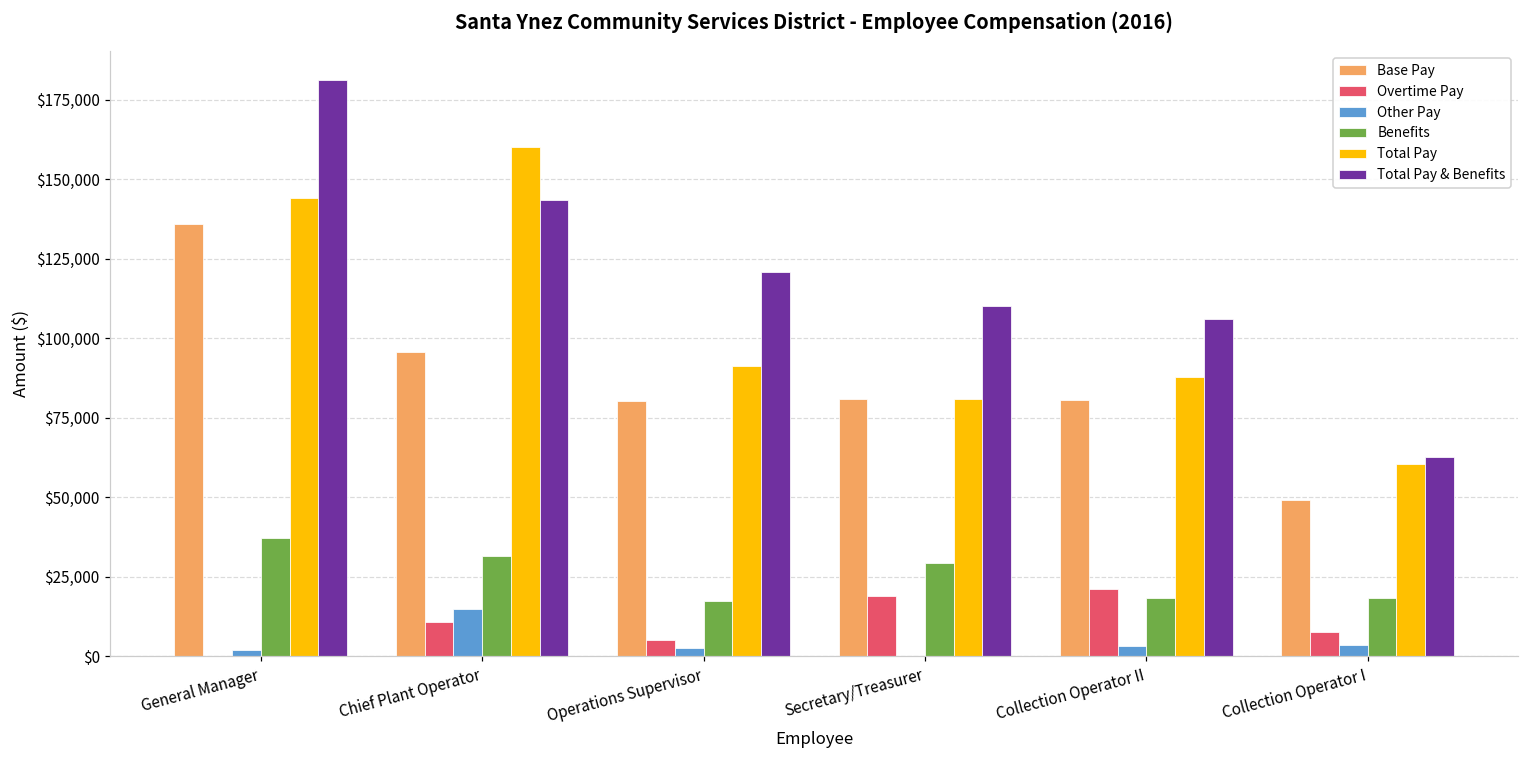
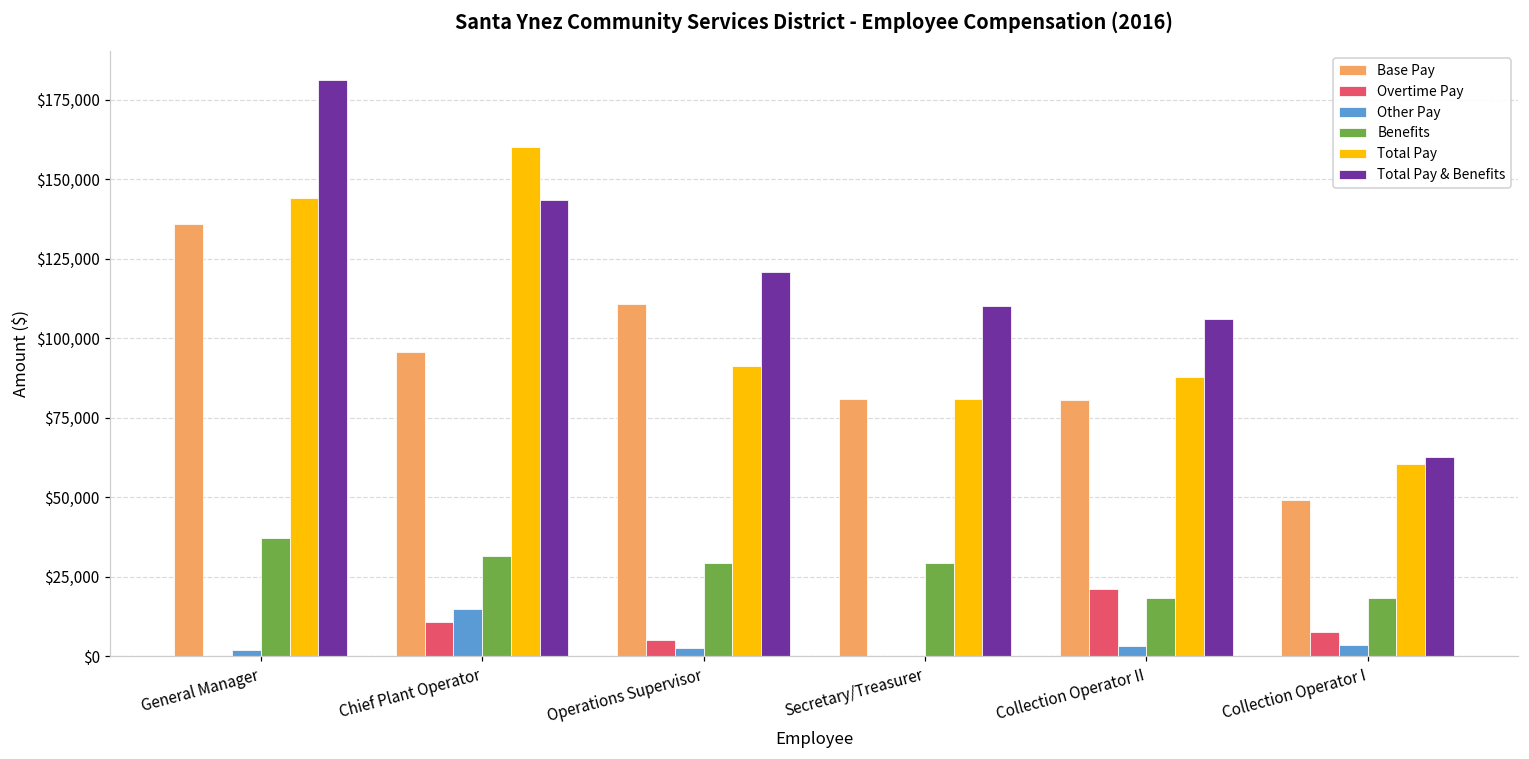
  {
    "Base Pay": {
      "General Manager": "$136,000",
      "Chief Plant Operator": "$96,000",
-     "Operations Supervisor": "$80,000",
+     "Operations Supervisor": "$111,000",
      "Secretary/Treasurer": "$81,000",
      "Collection Operator II": "$81,000",
      "Collection Operator I": "$49,000"
    },
    "Overtime Pay": {
      "General Manager": "$0",
      "Chief Plant Operator": "$11,000",
      "Operations Supervisor": "$5,000",
-     "Secretary/Treasurer": "$19,000",
+     "Secretary/Treasurer": "$0",
      "Collection Operator II": "$21,000",
      "Collection Operator I": "$8,000"
    },
    "Other Pay": {
      "General Manager": "$2,000",
      "Chief Plant Operator": "$15,000",
      "Operations Supervisor": "$3,000",
      "Secretary/Treasurer": "$0",
      "Collection Operator II": "$3,000",
      "Collection Operator I": "$4,000"
    },
    "Benefits": {
      "General Manager": "$37,000",
      "Chief Plant Operator": "$31,000",
-     "Operations Supervisor": "$17,000",
+     "Operations Supervisor": "$29,000",
      "Secretary/Treasurer": "$29,000",
      "Collection Operator II": "$18,000",
      "Collection Operator I": "$18,000"
    },
    "Total Pay": {
      "General Manager": "$144,000",
      "Chief Plant Operator": "$160,000",
      "Operations Supervisor": "$91,000",
      "Secretary/Treasurer": "$81,000",
      "Collection Operator II": "$88,000",
      "Collection Operator I": "$61,000"
    },
    "Total Pay & Benefits": {
      "General Manager": "$181,000",
      "Chief Plant Operator": "$144,000",
      "Operations Supervisor": "$121,000",
      "Secretary/Treasurer": "$110,000",
      "Collection Operator II": "$106,000",
      "Collection Operator I": "$63,000"
    }
  }
